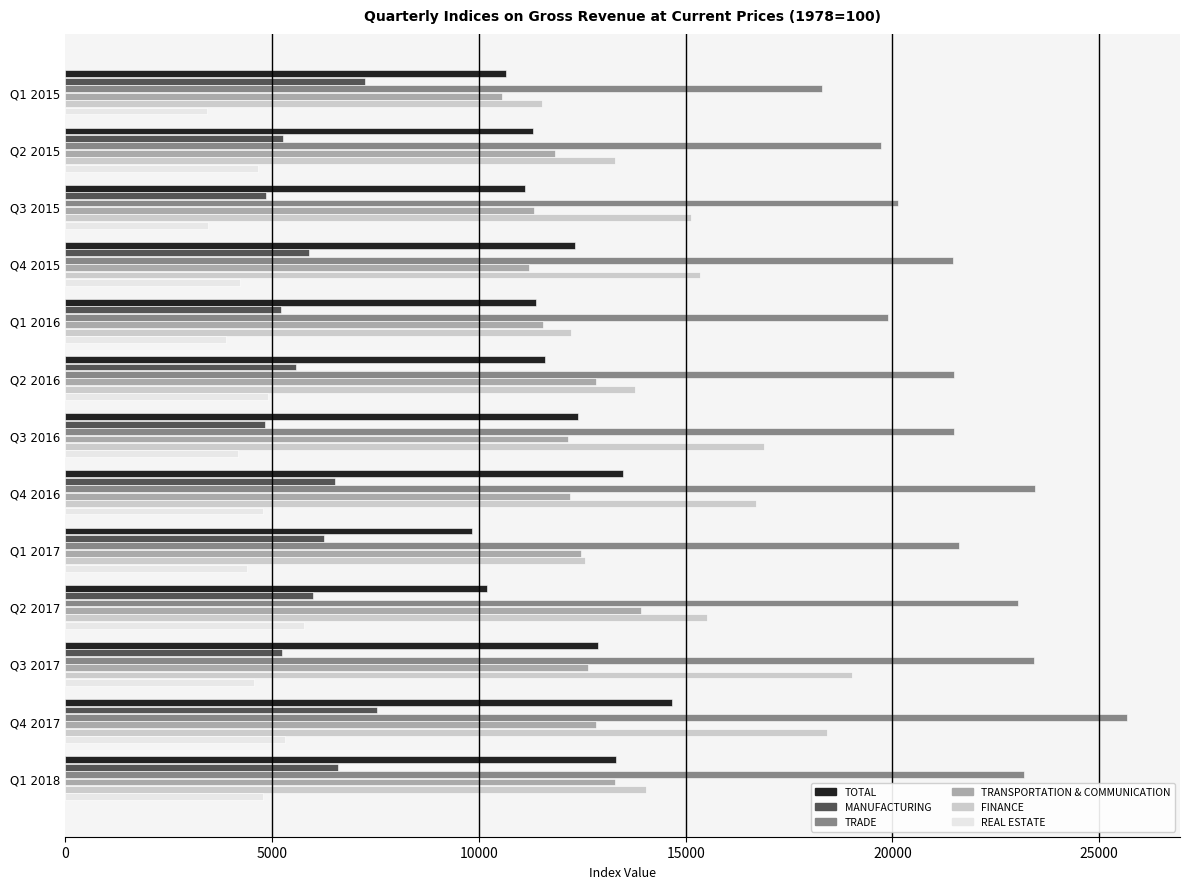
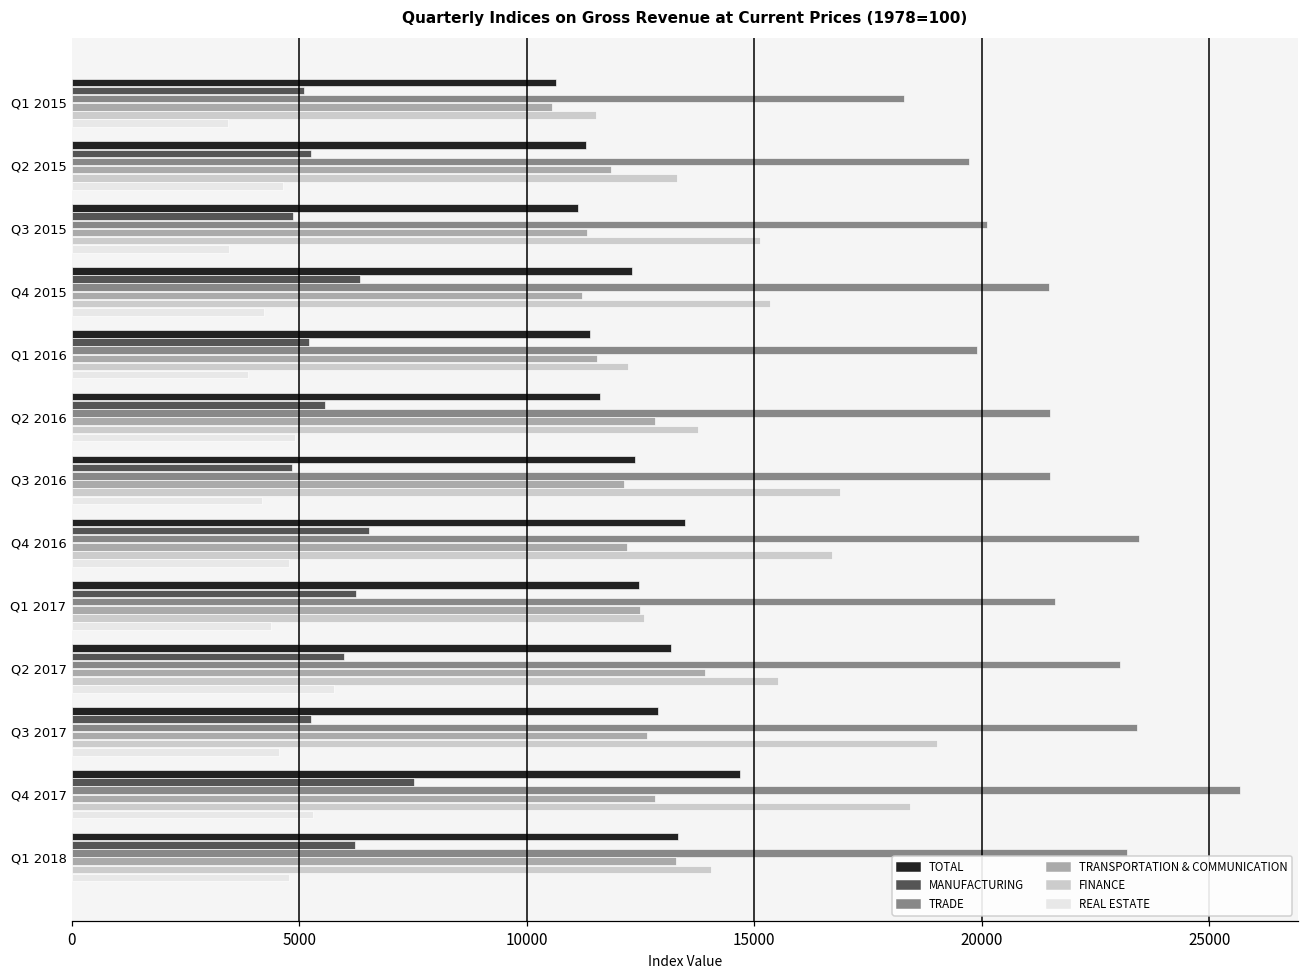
  {
    "TOTAL": {
      "Q1 2015": 10600,
      "Q2 2015": 11300,
      "Q3 2015": 11100,
      "Q4 2015": 12300,
      "Q1 2016": 11400,
      "Q2 2016": 11600,
      "Q3 2016": 12400,
      "Q4 2016": 13500,
-     "Q1 2017": 9800,
-     "Q2 2017": 10200,
+     "Q1 2017": 12500,
+     "Q2 2017": 13200,
      "Q3 2017": 12900,
      "Q4 2017": 14700,
      "Q1 2018": 13300
    },
    "MANUFACTURING": {
-     "Q1 2015": 7200,
+     "Q1 2015": 5100,
      "Q2 2015": 5300,
      "Q3 2015": 4900,
-     "Q4 2015": 5900,
+     "Q4 2015": 6300,
      "Q1 2016": 5200,
      "Q2 2016": 5600,
      "Q3 2016": 4800,
      "Q4 2016": 6500,
      "Q1 2017": 6200,
      "Q2 2017": 6000,
      "Q3 2017": 5300,
      "Q4 2017": 7500,
-     "Q1 2018": 6600
+     "Q1 2018": 6200
    }
  }
